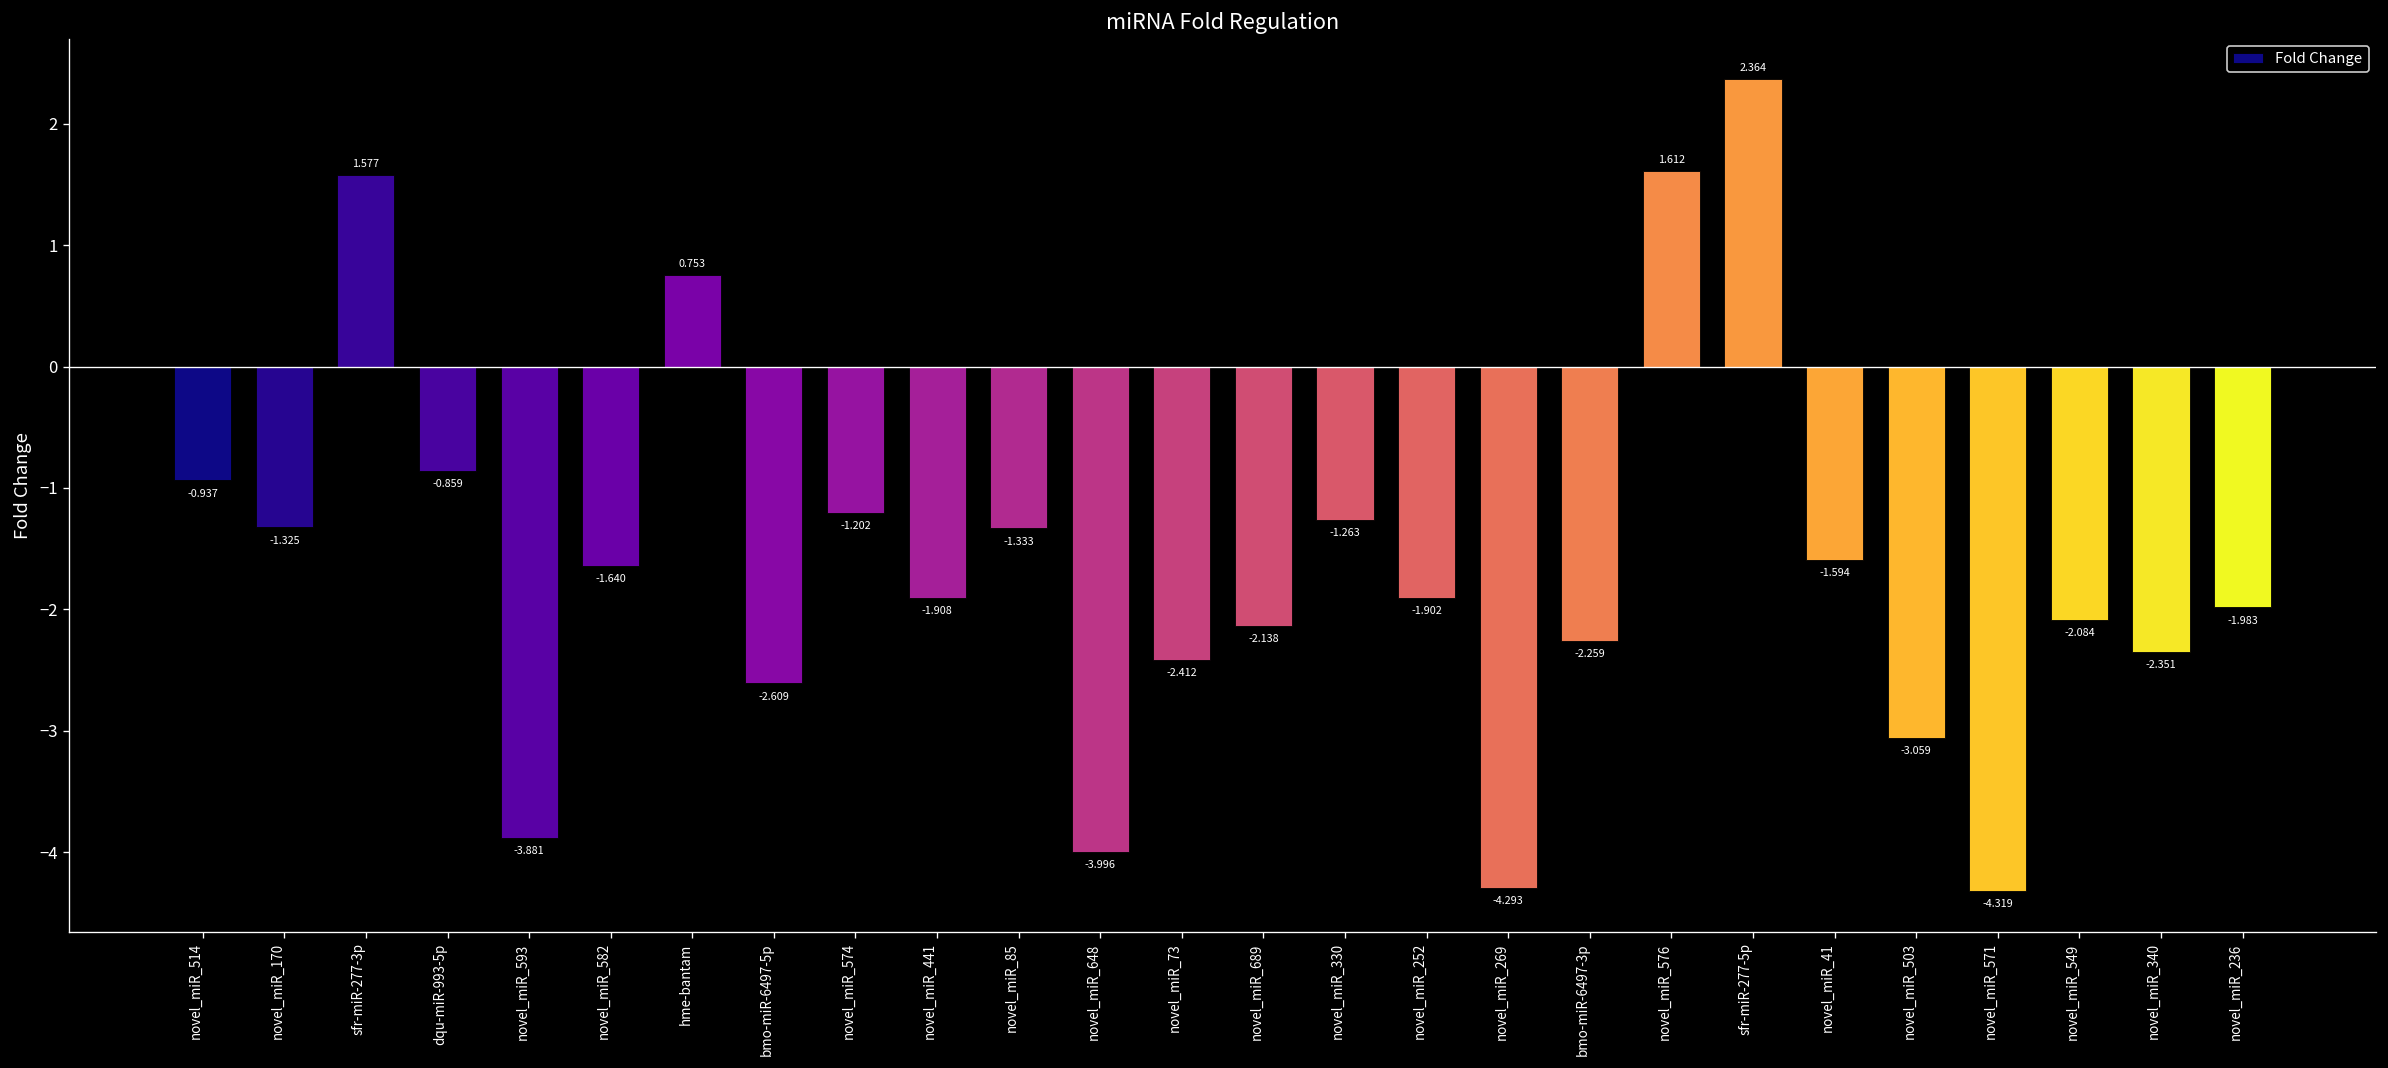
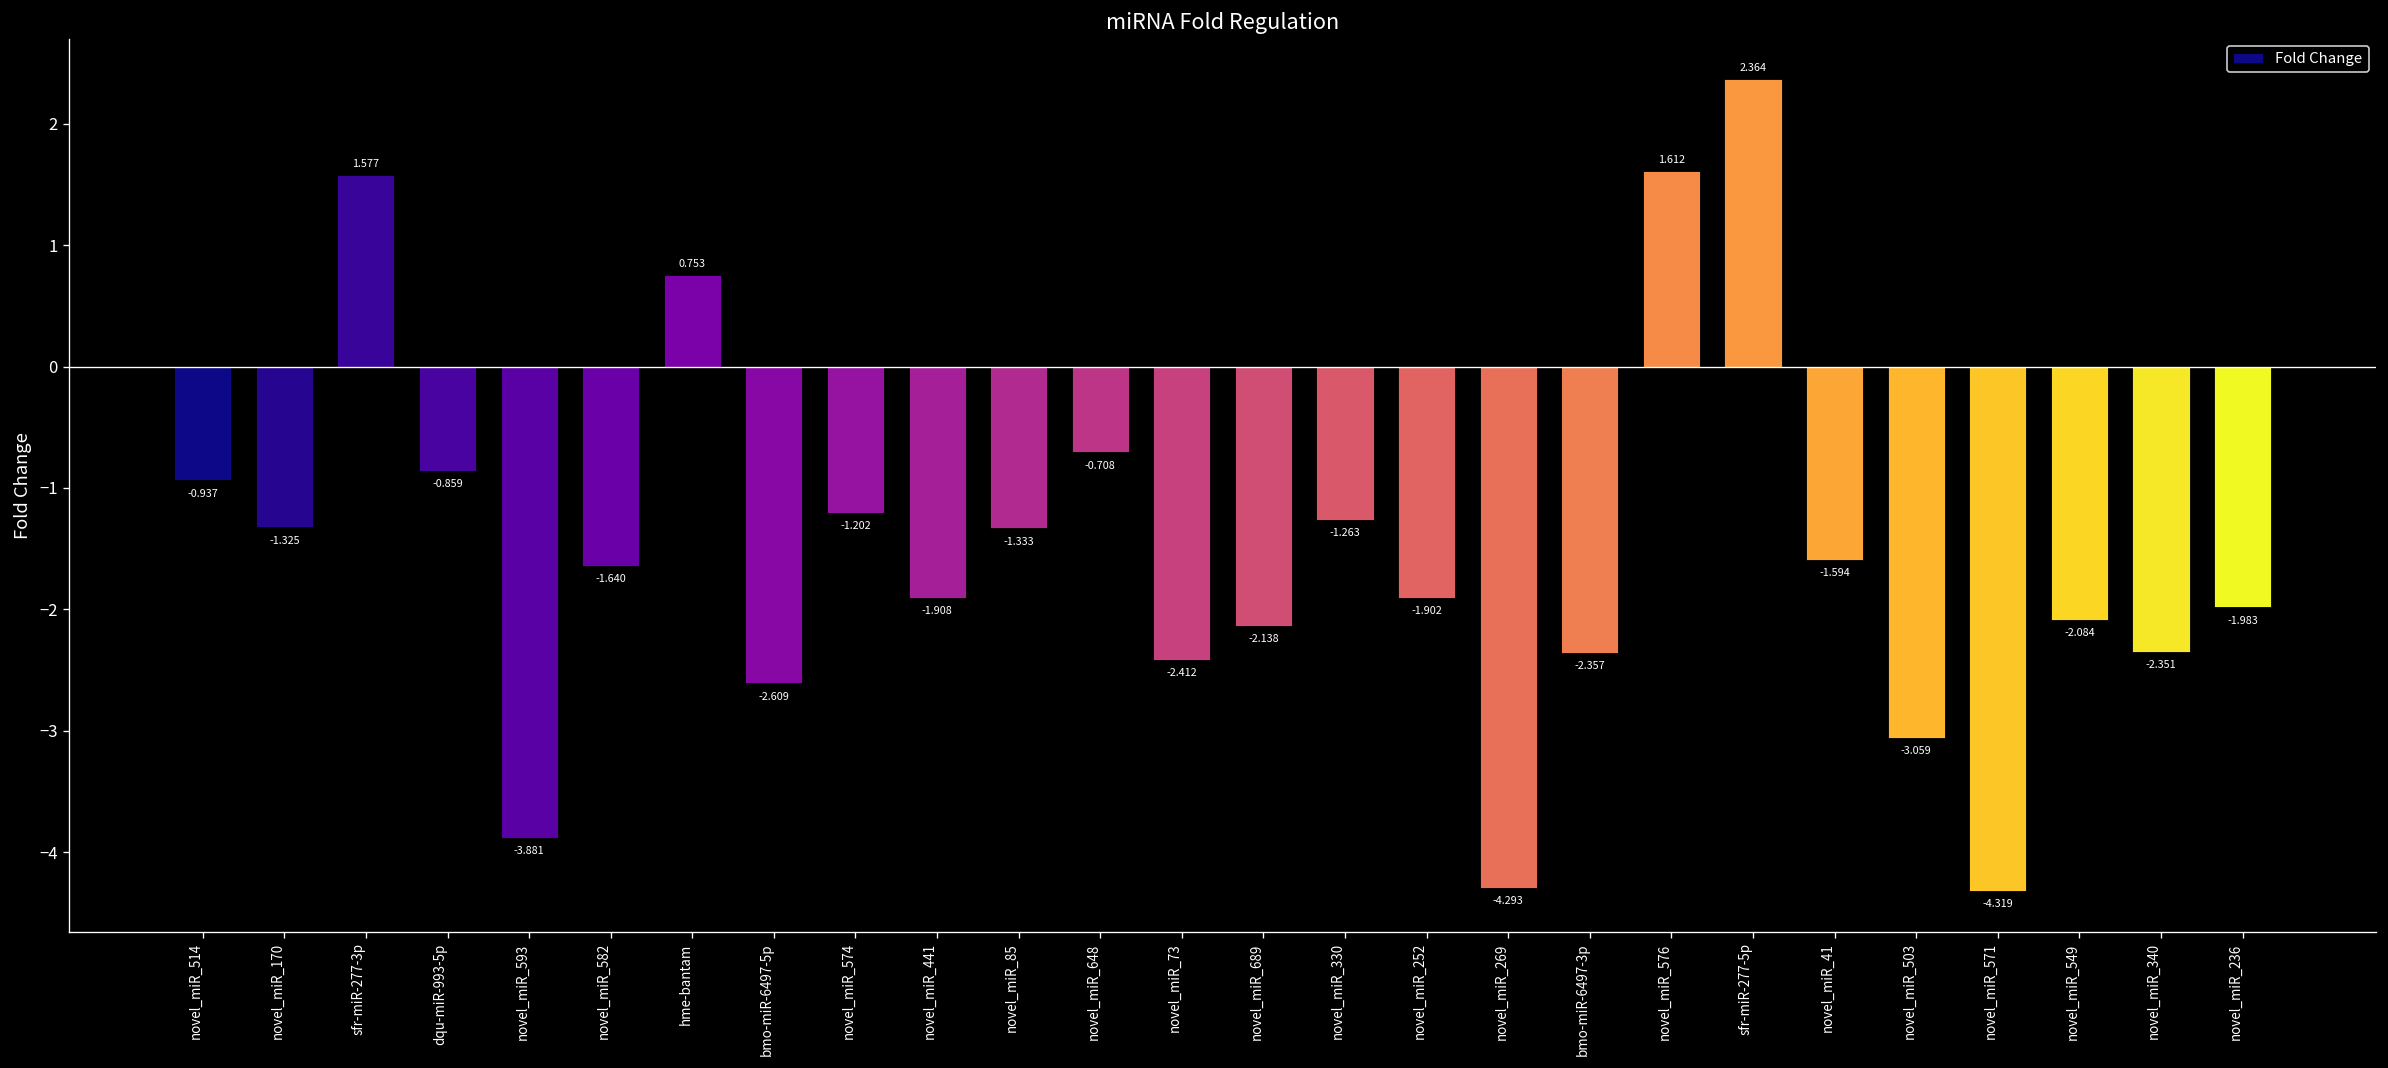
  {
    "novel_miR_514": -0.937,
    "novel_miR_170": -1.325,
    "sfr-miR-277-3p": 1.577,
    "dqu-miR-993-5p": -0.859,
    "novel_miR_593": -3.881,
    "novel_miR_582": -1.640,
    "hme-bantam": 0.753,
    "bmo-miR-6497-5p": -2.609,
    "novel_miR_574": -1.202,
    "novel_miR_441": -1.908,
    "novel_miR_85": -1.333,
-   "novel_miR_648": -3.996,
+   "novel_miR_648": -0.708,
    "novel_miR_73": -2.412,
    "novel_miR_689": -2.138,
    "novel_miR_330": -1.263,
    "novel_miR_252": -1.902,
    "novel_miR_269": -4.293,
-   "bmo-miR-6497-3p": -2.259,
+   "bmo-miR-6497-3p": -2.357,
    "novel_miR_576": 1.612,
    "sfr-miR-277-5p": 2.364,
    "novel_miR_41": -1.594,
    "novel_miR_503": -3.059,
    "novel_miR_571": -4.319,
    "novel_miR_549": -2.084,
    "novel_miR_340": -2.351,
    "novel_miR_236": -1.983
  }
